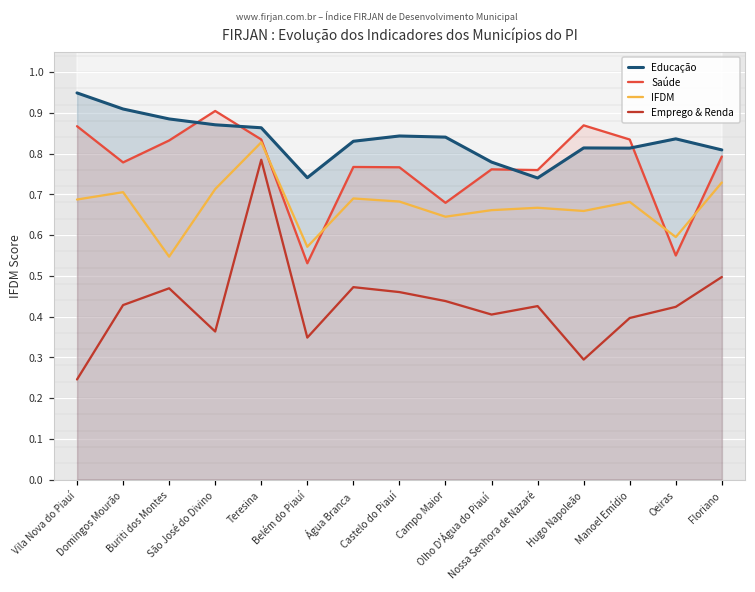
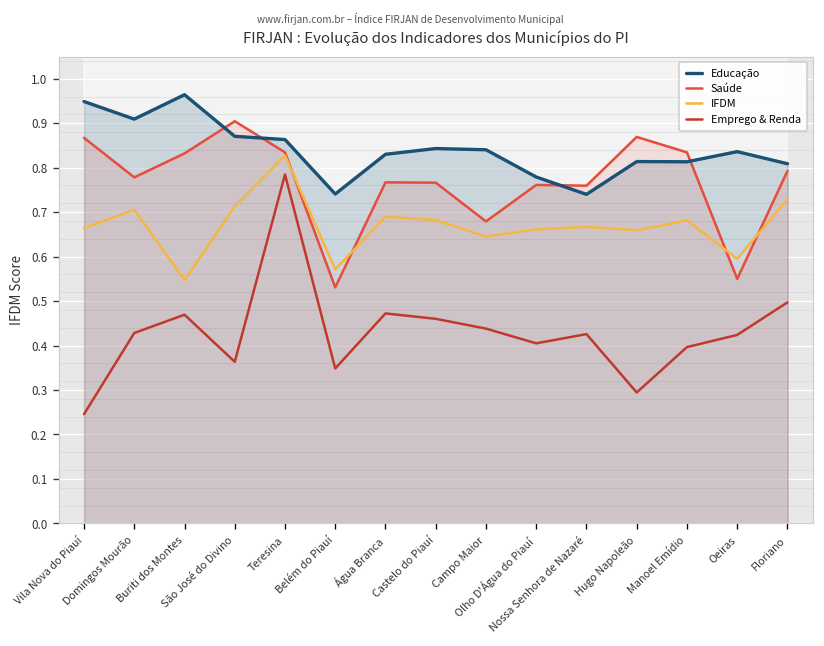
  {
    "Educação": {
      "Vila Nova do Piauí": 0.95,
      "Domingos Mourão": 0.91,
-     "Buriti dos Montes": 0.88,
+     "Buriti dos Montes": 0.96,
      "São José do Divino": 0.87,
      "Teresina": 0.86,
      "Belém do Piauí": 0.74,
      "Água Branca": 0.83,
      "Castelo do Piauí": 0.84,
      "Campo Maior": 0.84,
      "Olho D'Água do Piauí": 0.78,
      "Nossa Senhora de Nazaré": 0.74,
      "Hugo Napoleão": 0.81,
      "Manoel Emídio": 0.81,
      "Oeiras": 0.84,
      "Floriano": 0.81
    },
    "IFDM": {
-     "Vila Nova do Piauí": 0.69,
+     "Vila Nova do Piauí": 0.66,
      "Domingos Mourão": 0.71,
      "Buriti dos Montes": 0.55,
      "São José do Divino": 0.71,
      "Teresina": 0.83,
      "Belém do Piauí": 0.57,
      "Água Branca": 0.69,
      "Castelo do Piauí": 0.68,
      "Campo Maior": 0.64,
      "Olho D'Água do Piauí": 0.66,
      "Nossa Senhora de Nazaré": 0.67,
      "Hugo Napoleão": 0.66,
      "Manoel Emídio": 0.68,
      "Oeiras": 0.59,
      "Floriano": 0.73
    }
  }
